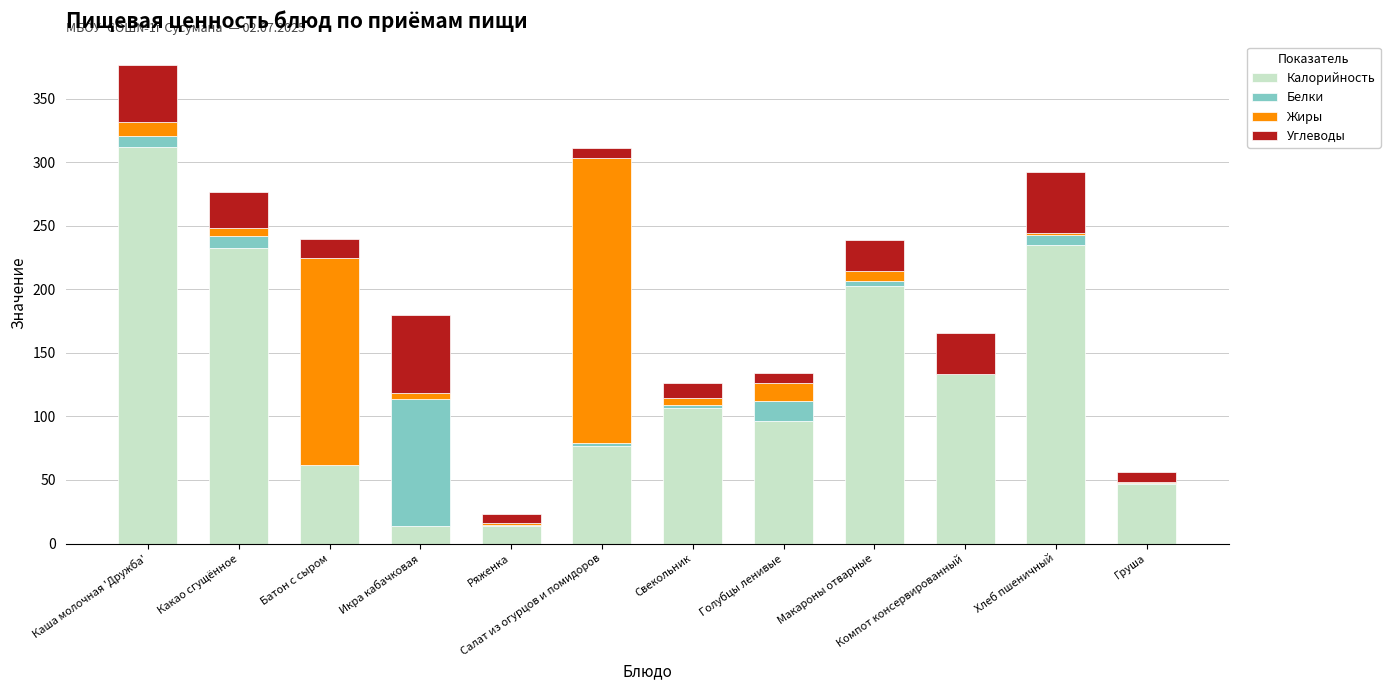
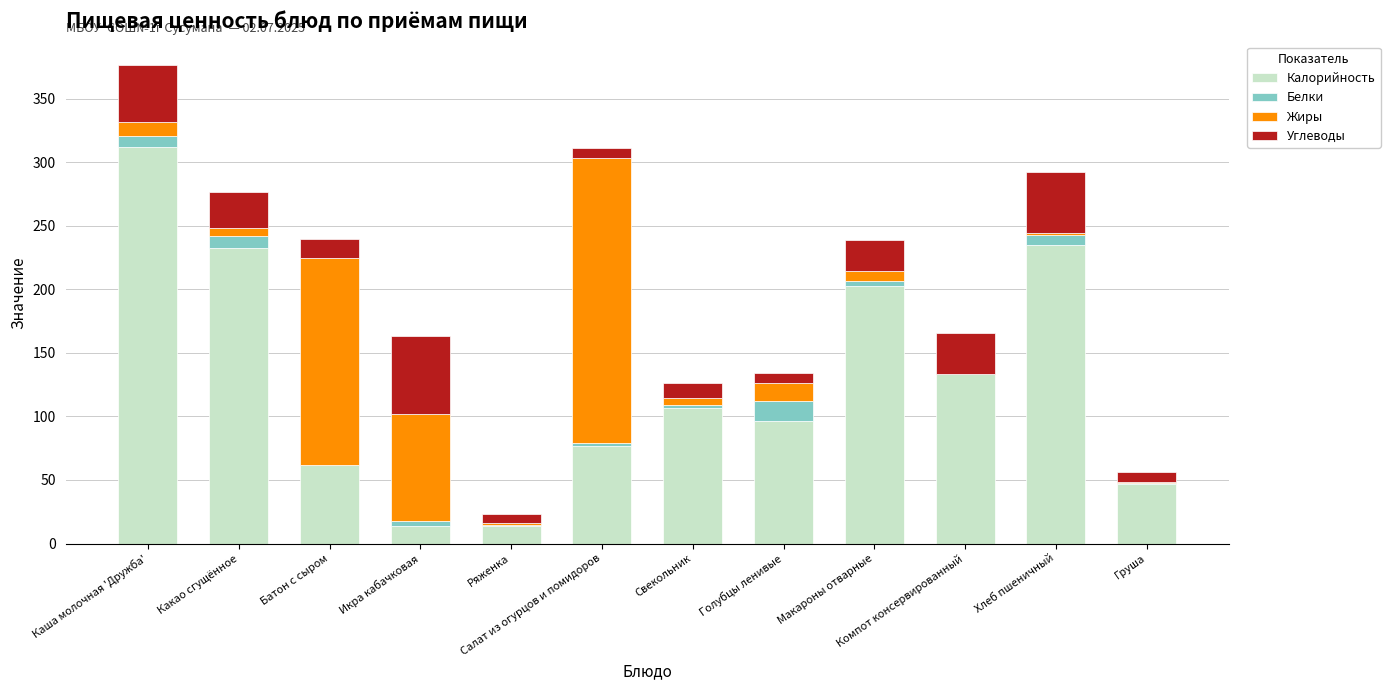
  {
    "Калорийность": {
      "Каша молочная 'Дружба'": 312,
      "Какао сгущённое": 233,
      "Батон с сыром": 62,
      "Икра кабачковая": 14,
      "Ряженка": 14,
      "Салат из огурцов и помидоров": 77,
      "Свекольник": 107,
      "Голубцы ленивые": 97,
      "Макароны отварные": 202,
      "Компот консервированный": 133,
      "Хлеб пшеничный": 235,
      "Груша": 47
    },
    "Белки": {
      "Каша молочная 'Дружба'": 9,
      "Какао сгущённое": 9,
-     "Икра кабачковая": 99,
+     "Икра кабачковая": 4,
      "Свекольник": 2,
      "Голубцы ленивые": 15,
      "Макароны отварные": 4,
      "Хлеб пшеничный": 8
    },
    "Жиры": {
      "Каша молочная 'Дружба'": 11,
      "Какао сгущённое": 6,
      "Батон с сыром": 162,
-     "Икра кабачковая": 5,
+     "Икра кабачковая": 84,
      "Салат из огурцов и помидоров": 225,
      "Свекольник": 5,
      "Голубцы ленивые": 14,
      "Макароны отварные": 8
    },
    "Углеводы": {
      "Каша молочная 'Дружба'": 44,
      "Какао сгущённое": 29,
      "Батон с сыром": 15,
      "Икра кабачковая": 61,
      "Ряженка": 7,
      "Салат из огурцов и помидоров": 8,
      "Свекольник": 12,
      "Голубцы ленивые": 8,
      "Макароны отварные": 25,
      "Компот консервированный": 32,
      "Хлеб пшеничный": 48,
      "Груша": 8
    }
  }
